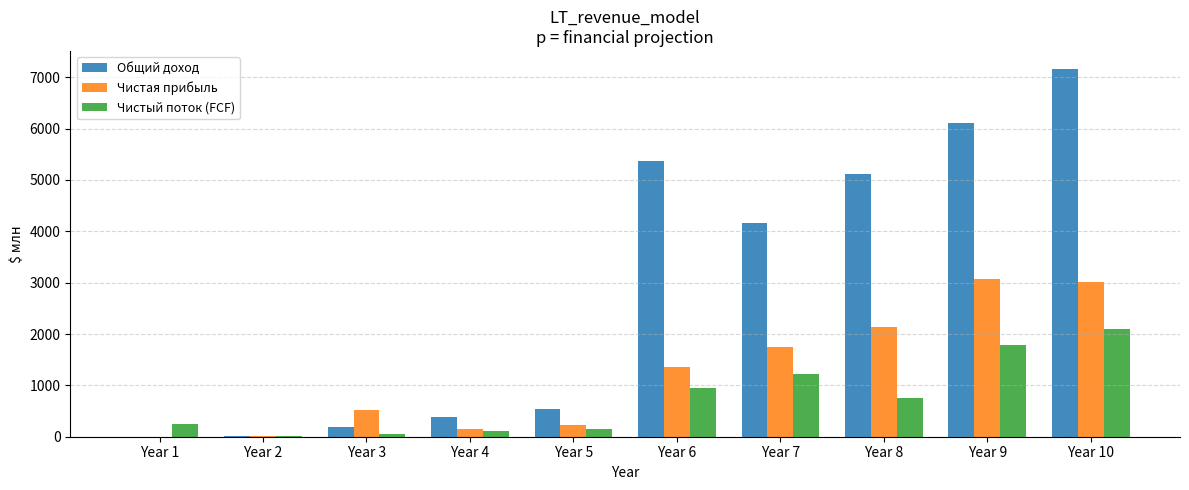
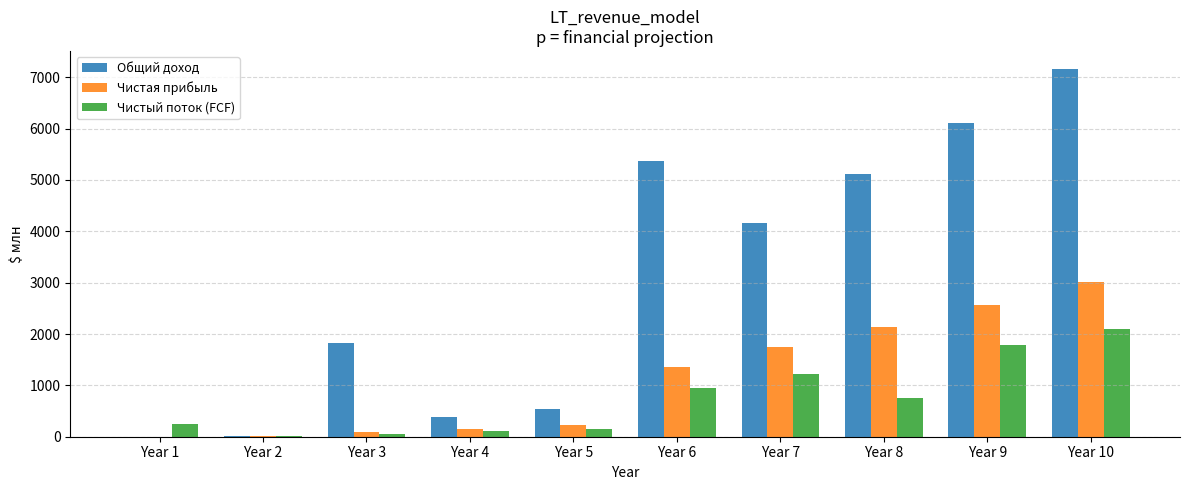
  {
    "Общий доход": {
-     "Year 3": 200,
+     "Year 3": 1800,
      "Year 4": 400,
      "Year 5": 500,
      "Year 6": 5400,
      "Year 7": 4200,
      "Year 8": 5100,
      "Year 9": 6100,
      "Year 10": 7200
    },
    "Чистая прибыль": {
-     "Year 3": 500,
+     "Year 3": 100,
      "Year 4": 200,
      "Year 5": 200,
      "Year 6": 1400,
      "Year 7": 1700,
      "Year 8": 2100,
-     "Year 9": 3100,
+     "Year 9": 2600,
      "Year 10": 3000
    },
    "Чистый поток (FCF)": {
      "Year 1": 200,
      "Year 3": 100,
      "Year 4": 100,
      "Year 5": 200,
      "Year 6": 1000,
      "Year 7": 1200,
      "Year 8": 800,
      "Year 9": 1800,
      "Year 10": 2100
    }
  }
